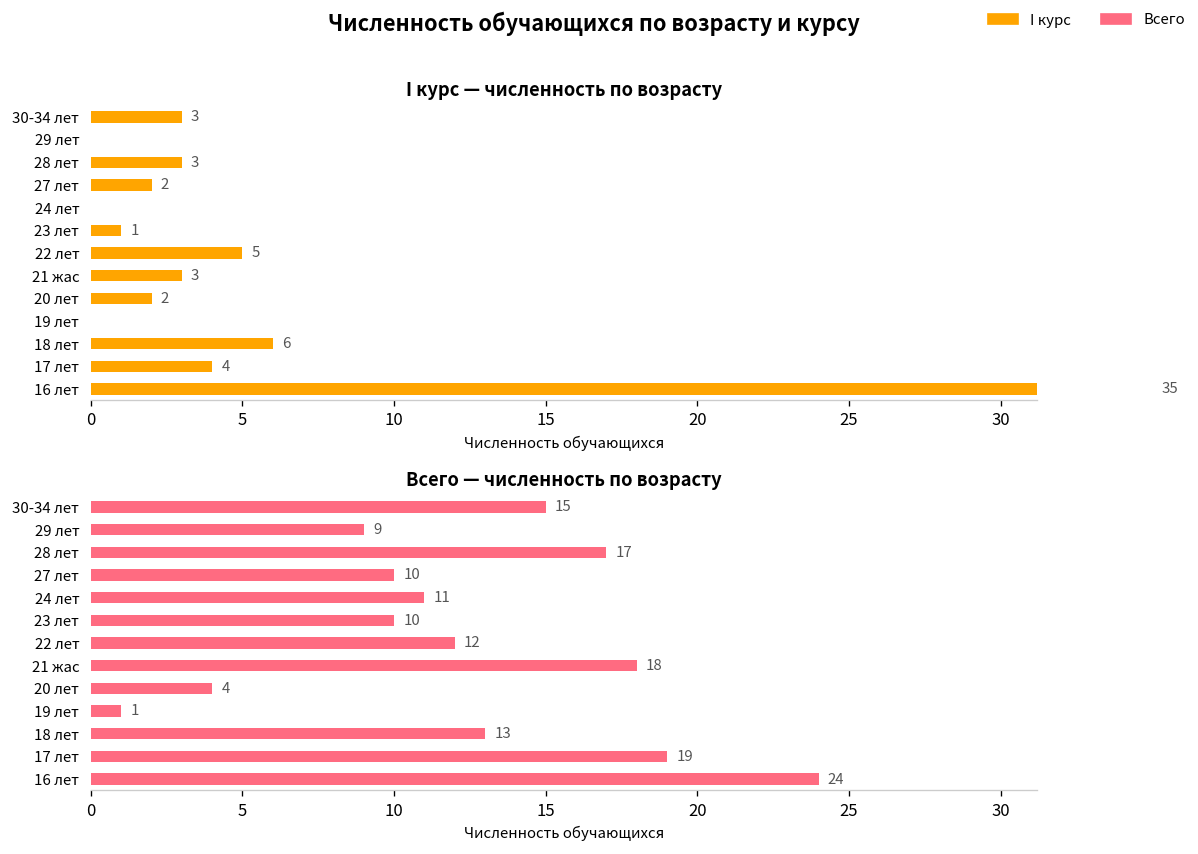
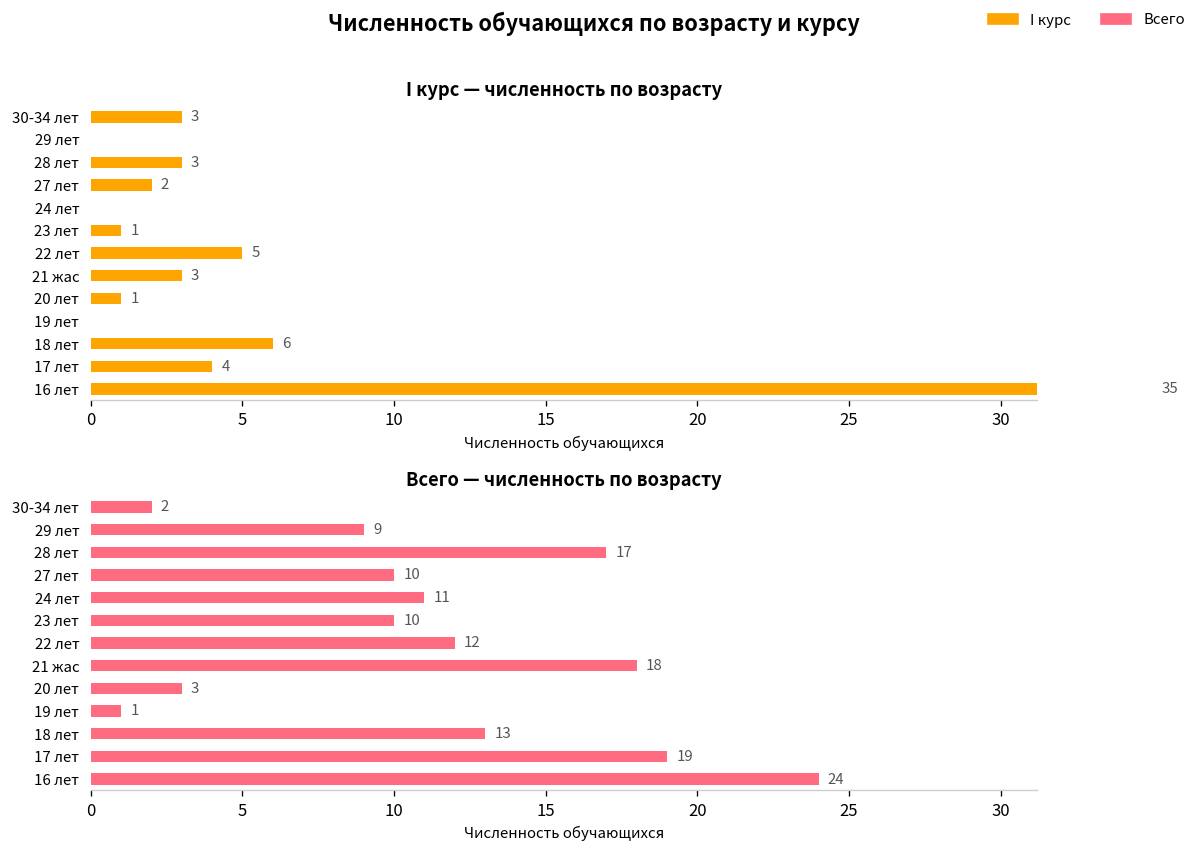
  {
    "I курс — численность по возрасту": {
      "30-34 лет": 3,
      "28 лет": 3,
      "27 лет": 2,
      "23 лет": 1,
      "22 лет": 5,
      "21 жас": 3,
-     "20 лет": 2,
+     "20 лет": 1,
      "18 лет": 6,
      "17 лет": 4
    },
    "Всего — численность по возрасту": {
-     "30-34 лет": 15,
+     "30-34 лет": 2,
      "29 лет": 9,
      "28 лет": 17,
      "27 лет": 10,
      "24 лет": 11,
      "23 лет": 10,
      "22 лет": 12,
      "21 жас": 18,
-     "20 лет": 4,
+     "20 лет": 3,
      "19 лет": 1,
      "18 лет": 13,
      "17 лет": 19,
      "16 лет": 24
    }
  }
